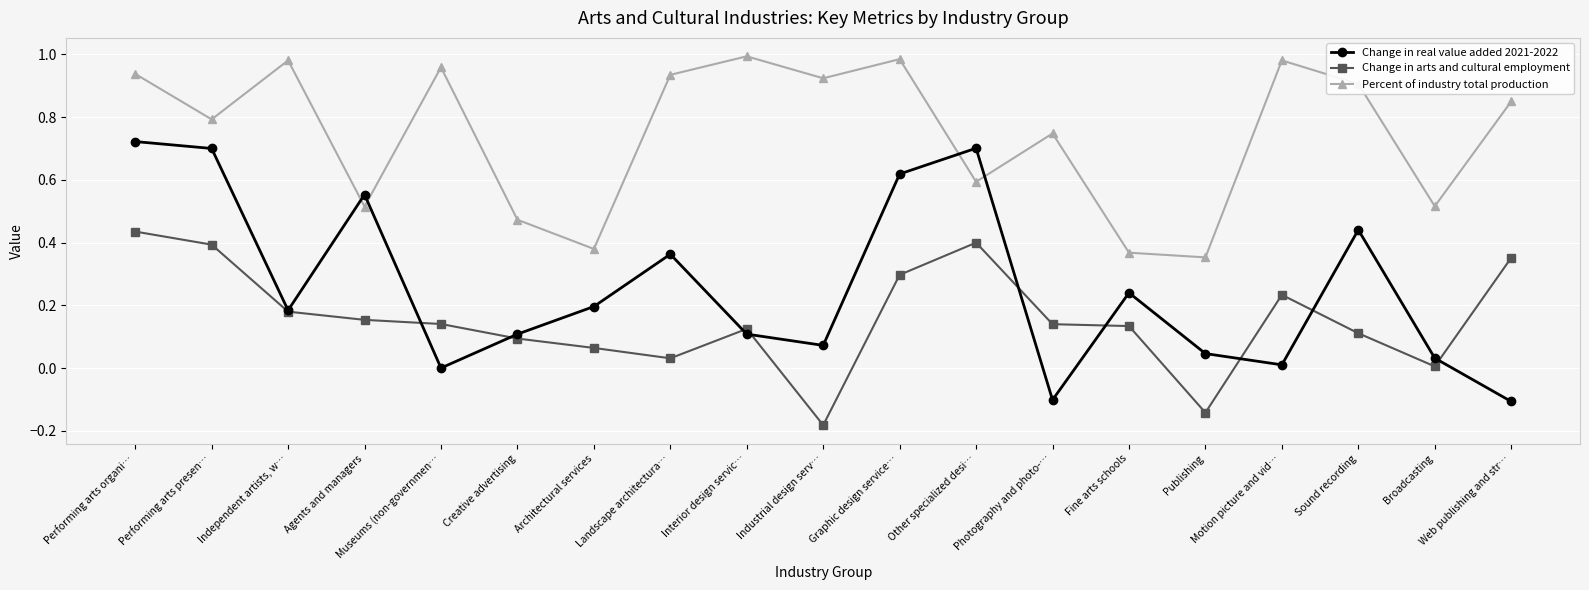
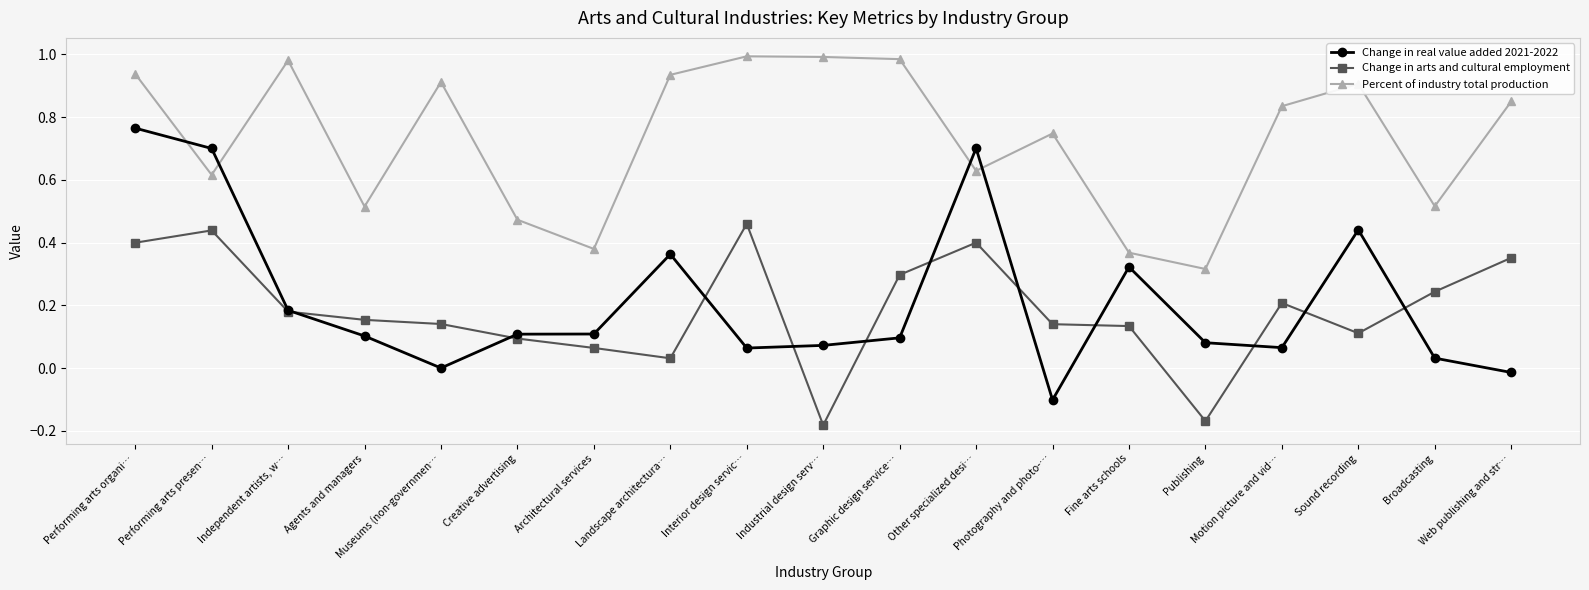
  {
    "Change in real value added 2021-2022": {
-     "Performing arts organi…": 0.72,
+     "Performing arts organi…": 0.77,
      "Performing arts presen…": 0.70,
-     "Agents and managers": 0.55,
+     "Agents and managers": 0.10,
      "Museums (non-governmen…": 0.00,
      "Creative advertising": 0.11,
-     "Architectural services": 0.20,
+     "Architectural services": 0.11,
      "Landscape architectura…": 0.36,
-     "Interior design servic…": 0.11,
+     "Interior design servic…": 0.06,
      "Industrial design serv…": 0.07,
-     "Graphic design service…": 0.62,
+     "Graphic design service…": 0.10,
      "Other specialized desi…": 0.70,
      "Photography and photo-…": -0.10,
-     "Fine arts schools": 0.24,
-     "Publishing": 0.05,
-     "Motion picture and vid…": 0.01,
+     "Fine arts schools": 0.32,
+     "Publishing": 0.08,
+     "Motion picture and vid…": 0.07,
      "Sound recording": 0.44,
      "Broadcasting": 0.03,
-     "Web publishing and str…": -0.11
+     "Web publishing and str…": -0.01
    },
    "Change in arts and cultural employment": {
-     "Performing arts organi…": 0.44,
-     "Performing arts presen…": 0.39,
+     "Performing arts organi…": 0.40,
+     "Performing arts presen…": 0.44,
      "Agents and managers": 0.15,
      "Museums (non-governmen…": 0.14,
      "Creative advertising": 0.09,
      "Architectural services": 0.06,
      "Landscape architectura…": 0.03,
-     "Interior design servic…": 0.13,
+     "Interior design servic…": 0.46,
      "Industrial design serv…": -0.18,
      "Graphic design service…": 0.30,
      "Other specialized desi…": 0.40,
      "Photography and photo-…": 0.14,
      "Fine arts schools": 0.13,
-     "Publishing": -0.14,
-     "Motion picture and vid…": 0.23,
+     "Publishing": -0.17,
+     "Motion picture and vid…": 0.21,
      "Sound recording": 0.11,
-     "Broadcasting": 0.01,
+     "Broadcasting": 0.24,
      "Web publishing and str…": 0.35
    },
    "Percent of industry total production": {
      "Performing arts organi…": 0.94,
-     "Performing arts presen…": 0.79,
+     "Performing arts presen…": 0.62,
      "Independent artists, w…": 0.98,
      "Agents and managers": 0.52,
-     "Museums (non-governmen…": 0.96,
+     "Museums (non-governmen…": 0.91,
      "Creative advertising": 0.47,
      "Architectural services": 0.38,
      "Landscape architectura…": 0.94,
      "Interior design servic…": 0.99,
-     "Industrial design serv…": 0.92,
+     "Industrial design serv…": 0.99,
      "Graphic design service…": 0.99,
-     "Other specialized desi…": 0.59,
+     "Other specialized desi…": 0.63,
      "Photography and photo-…": 0.75,
      "Fine arts schools": 0.37,
-     "Publishing": 0.35,
-     "Motion picture and vid…": 0.98,
+     "Publishing": 0.32,
+     "Motion picture and vid…": 0.84,
      "Broadcasting": 0.52,
      "Web publishing and str…": 0.85
    }
  }
